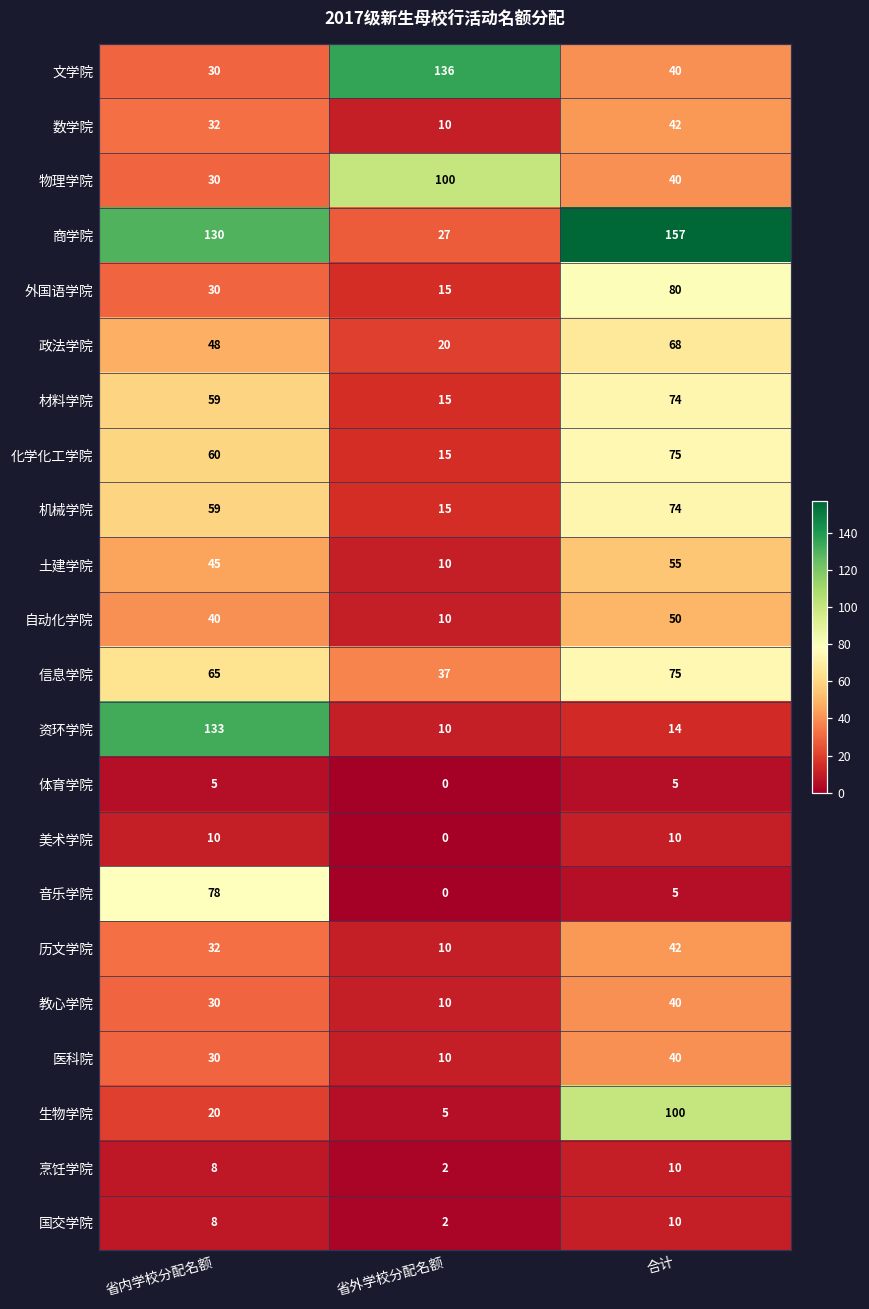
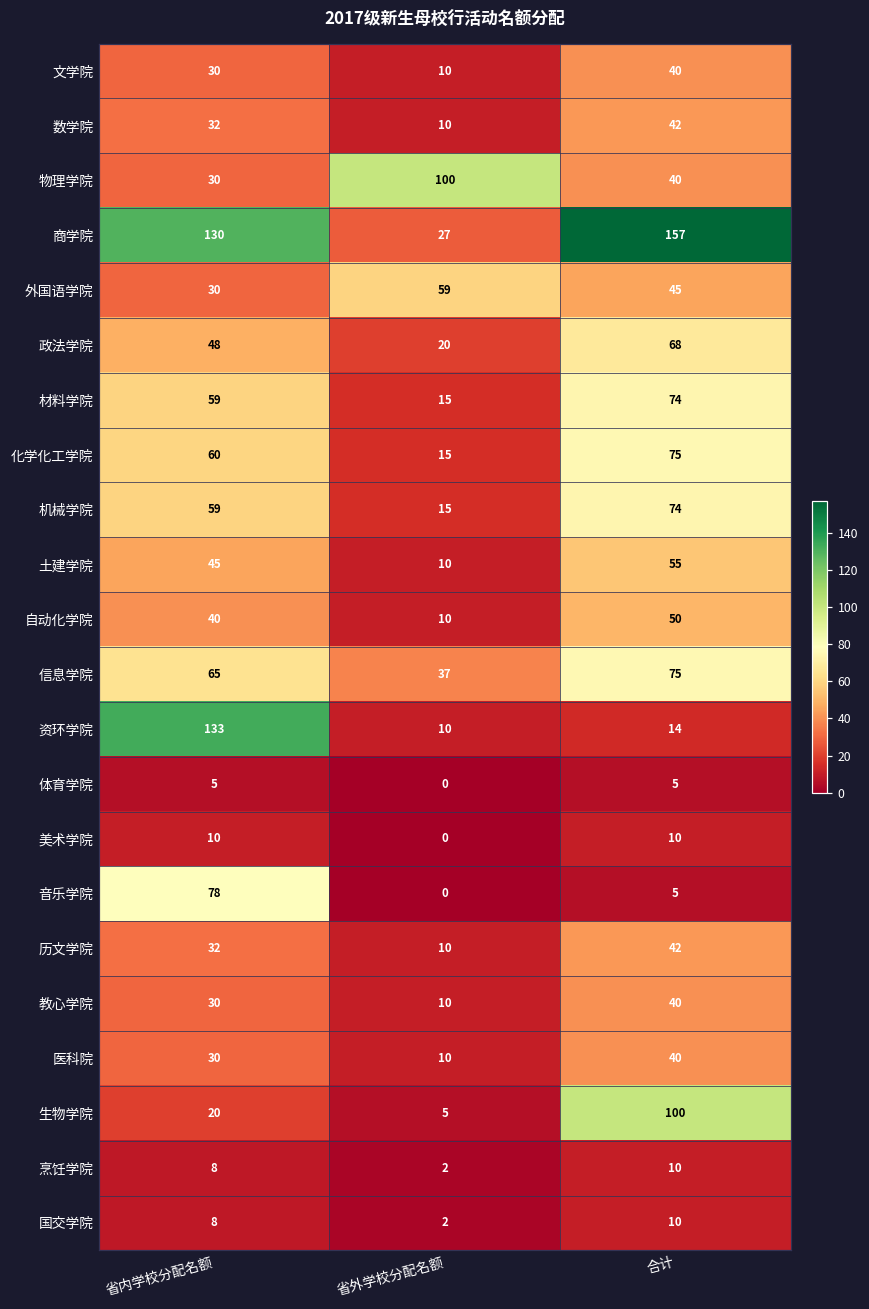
  {
    "文学院": {
      "省内学校分配名额": 30,
-     "省外学校分配名额": 136,
+     "省外学校分配名额": 10,
      "合计": 40
    },
    "数学院": {
      "省内学校分配名额": 32,
      "省外学校分配名额": 10,
      "合计": 42
    },
    "物理学院": {
      "省内学校分配名额": 30,
      "省外学校分配名额": 100,
      "合计": 40
    },
    "商学院": {
      "省内学校分配名额": 130,
      "省外学校分配名额": 27,
      "合计": 157
    },
    "外国语学院": {
      "省内学校分配名额": 30,
-     "省外学校分配名额": 15,
-     "合计": 80
+     "省外学校分配名额": 59,
+     "合计": 45
    },
    "政法学院": {
      "省内学校分配名额": 48,
      "省外学校分配名额": 20,
      "合计": 68
    },
    "材料学院": {
      "省内学校分配名额": 59,
      "省外学校分配名额": 15,
      "合计": 74
    },
    "化学化工学院": {
      "省内学校分配名额": 60,
      "省外学校分配名额": 15,
      "合计": 75
    },
    "机械学院": {
      "省内学校分配名额": 59,
      "省外学校分配名额": 15,
      "合计": 74
    },
    "土建学院": {
      "省内学校分配名额": 45,
      "省外学校分配名额": 10,
      "合计": 55
    },
    "自动化学院": {
      "省内学校分配名额": 40,
      "省外学校分配名额": 10,
      "合计": 50
    },
    "信息学院": {
      "省内学校分配名额": 65,
      "省外学校分配名额": 37,
      "合计": 75
    },
    "资环学院": {
      "省内学校分配名额": 133,
      "省外学校分配名额": 10,
      "合计": 14
    },
    "体育学院": {
      "省内学校分配名额": 5,
      "省外学校分配名额": 0,
      "合计": 5
    },
    "美术学院": {
      "省内学校分配名额": 10,
      "省外学校分配名额": 0,
      "合计": 10
    },
    "音乐学院": {
      "省内学校分配名额": 78,
      "省外学校分配名额": 0,
      "合计": 5
    },
    "历文学院": {
      "省内学校分配名额": 32,
      "省外学校分配名额": 10,
      "合计": 42
    },
    "教心学院": {
      "省内学校分配名额": 30,
      "省外学校分配名额": 10,
      "合计": 40
    },
    "医科院": {
      "省内学校分配名额": 30,
      "省外学校分配名额": 10,
      "合计": 40
    },
    "生物学院": {
      "省内学校分配名额": 20,
      "省外学校分配名额": 5,
      "合计": 100
    },
    "烹饪学院": {
      "省内学校分配名额": 8,
      "省外学校分配名额": 2,
      "合计": 10
    },
    "国交学院": {
      "省内学校分配名额": 8,
      "省外学校分配名额": 2,
      "合计": 10
    }
  }
